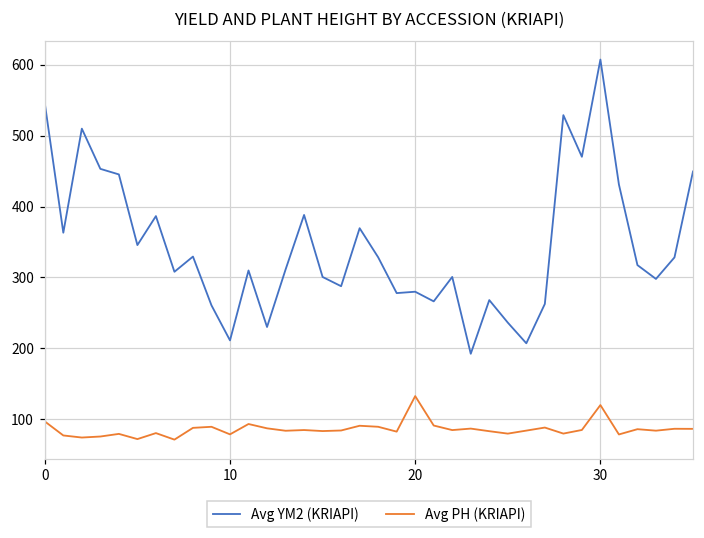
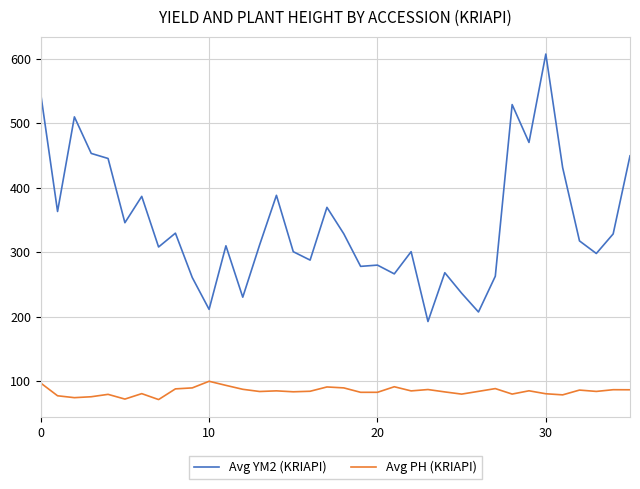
  {
    "Avg YM2 (KRIAPI)": {
      "0": 550,
      "10": 210,
      "20": 280,
      "30": 610
    },
    "Avg PH (KRIAPI)": {
      "0": 100,
-     "10": 80,
-     "20": 130,
-     "30": 120
+     "10": 100,
+     "20": 80,
+     "30": 80
    }
  }
